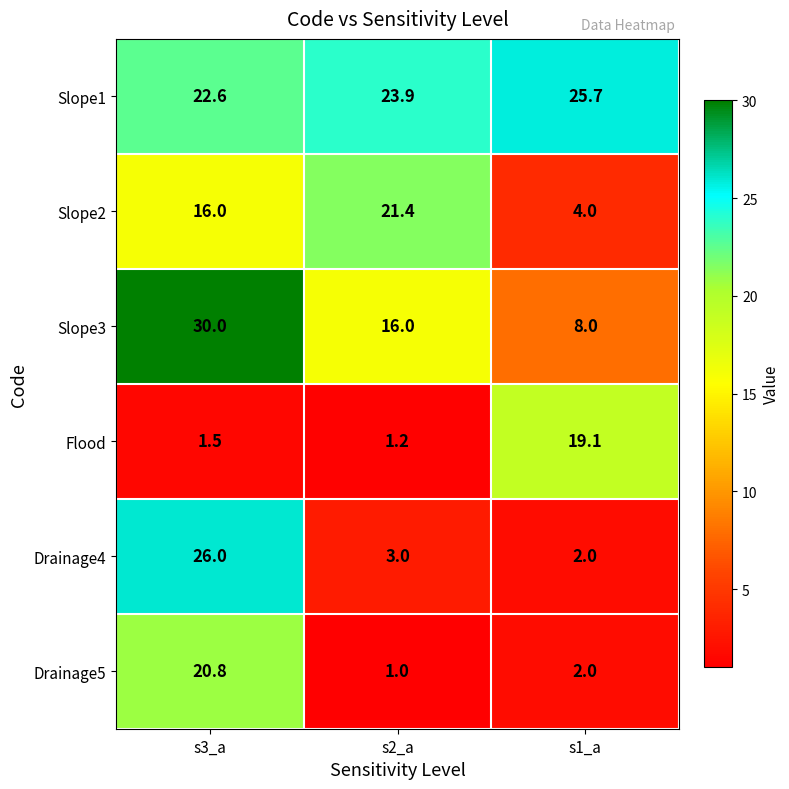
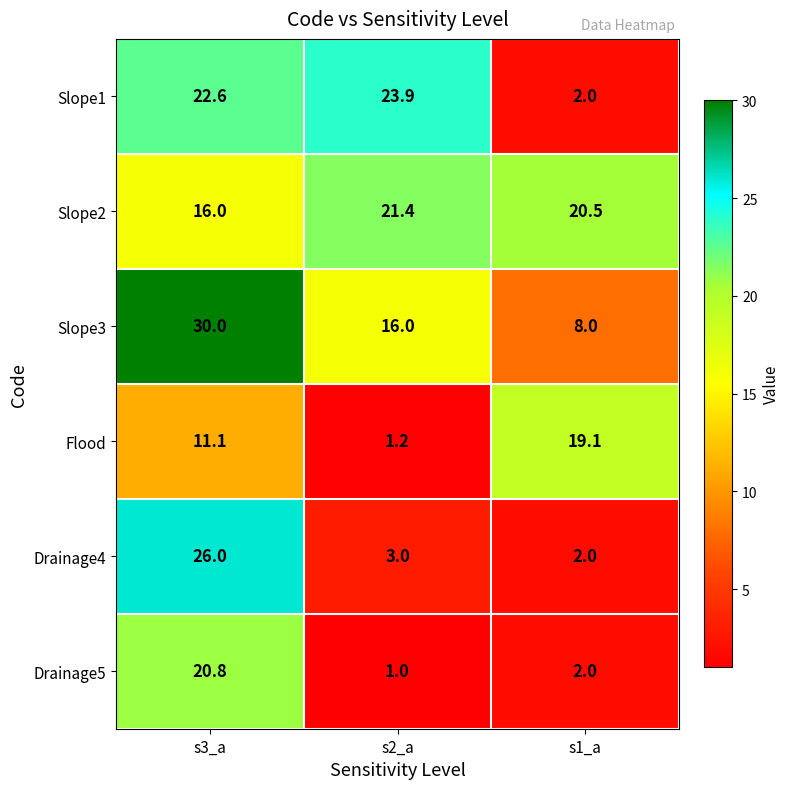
  {
    "Slope1": {
      "s3_a": 22.6,
      "s2_a": 23.9,
-     "s1_a": 25.7
+     "s1_a": 2.0
    },
    "Slope2": {
      "s3_a": 16.0,
      "s2_a": 21.4,
-     "s1_a": 4.0
+     "s1_a": 20.5
    },
    "Slope3": {
      "s3_a": 30.0,
      "s2_a": 16.0,
      "s1_a": 8.0
    },
    "Flood": {
-     "s3_a": 1.5,
+     "s3_a": 11.1,
      "s2_a": 1.2,
      "s1_a": 19.1
    },
    "Drainage4": {
      "s3_a": 26.0,
      "s2_a": 3.0,
      "s1_a": 2.0
    },
    "Drainage5": {
      "s3_a": 20.8,
      "s2_a": 1.0,
      "s1_a": 2.0
    }
  }
